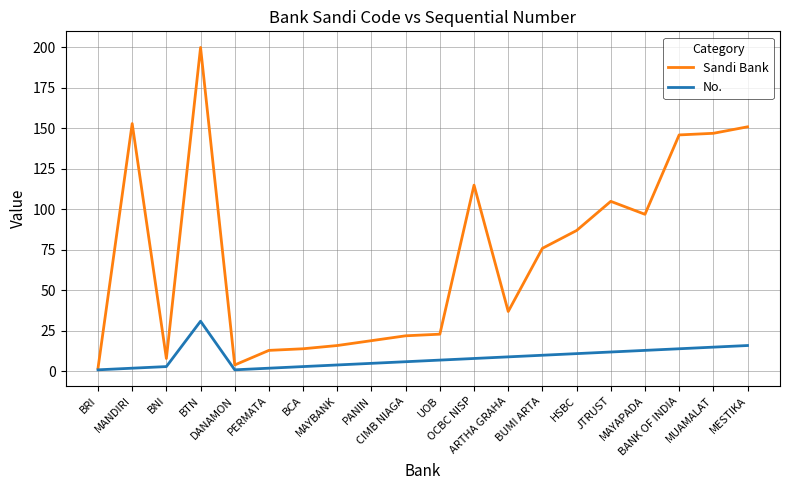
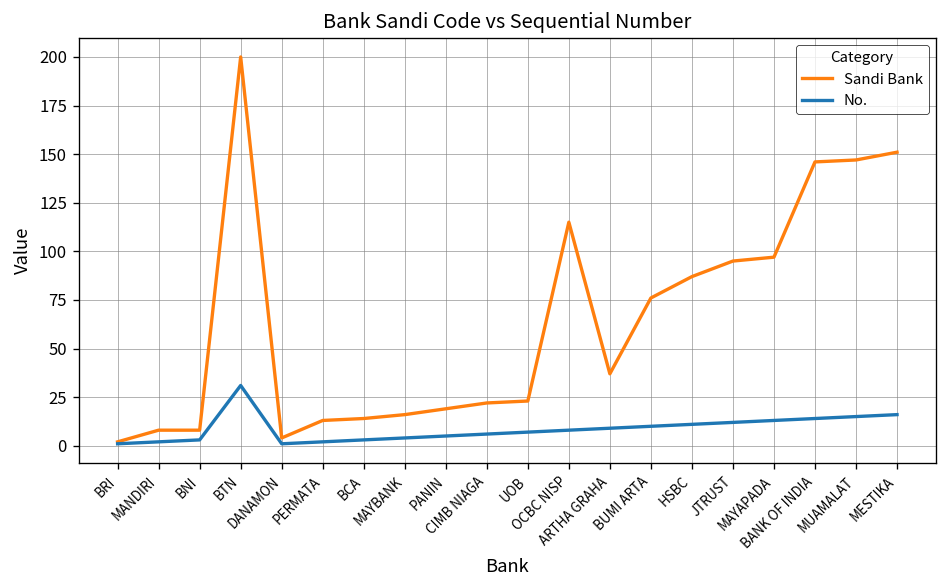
  {
    "Sandi Bank": {
-     "MANDIRI": 153,
+     "MANDIRI": 8,
      "BNI": 8,
      "BTN": 200,
      "DANAMON": 4,
      "PERMATA": 13,
      "BCA": 14,
      "MAYBANK": 16,
      "PANIN": 19,
      "CIMB NIAGA": 22,
      "UOB": 23,
      "OCBC NISP": 115,
      "ARTHA GRAHA": 37,
      "BUMI ARTA": 76,
      "HSBC": 87,
-     "JTRUST": 105,
+     "JTRUST": 95,
      "MAYAPADA": 97,
      "BANK OF INDIA": 146,
      "MUAMALAT": 147,
      "MESTIKA": 151
    },
    "No.": {
      "MANDIRI": 2,
      "BNI": 3,
      "BTN": 31,
      "DANAMON": 1,
      "PERMATA": 2,
      "BCA": 3,
      "MAYBANK": 4,
      "PANIN": 5,
      "CIMB NIAGA": 6,
      "UOB": 7,
      "OCBC NISP": 8,
      "ARTHA GRAHA": 9,
      "BUMI ARTA": 10,
      "HSBC": 11,
      "JTRUST": 12,
      "MAYAPADA": 13,
      "BANK OF INDIA": 14,
      "MUAMALAT": 15,
      "MESTIKA": 16
    }
  }
